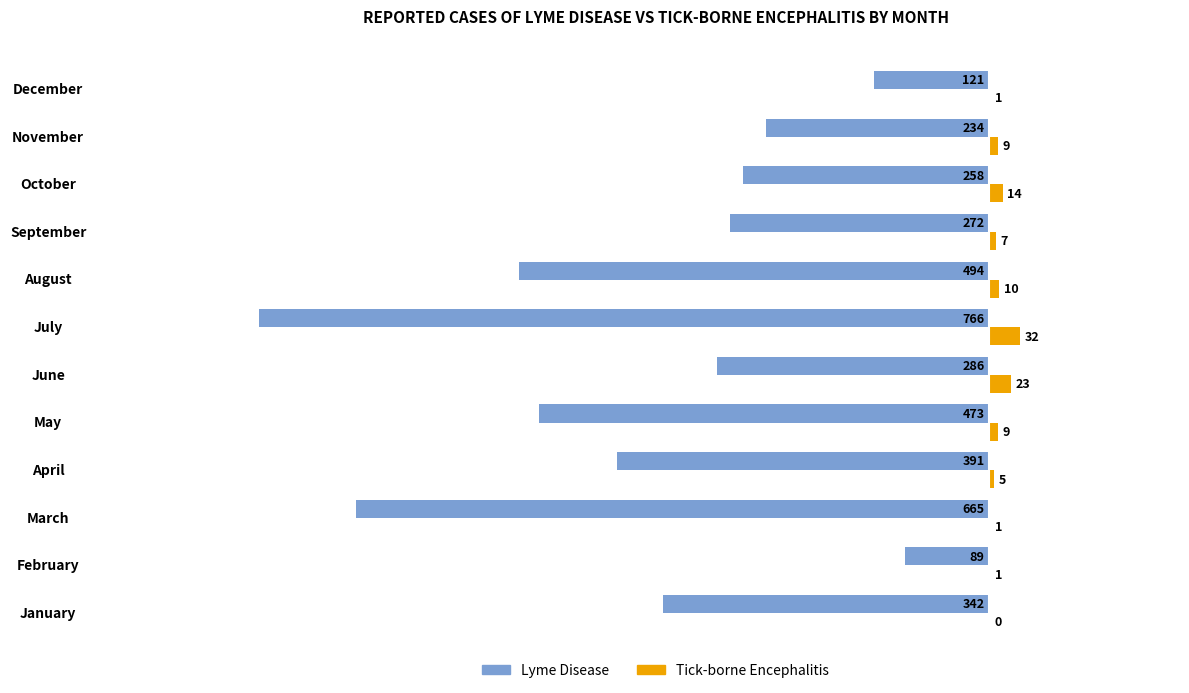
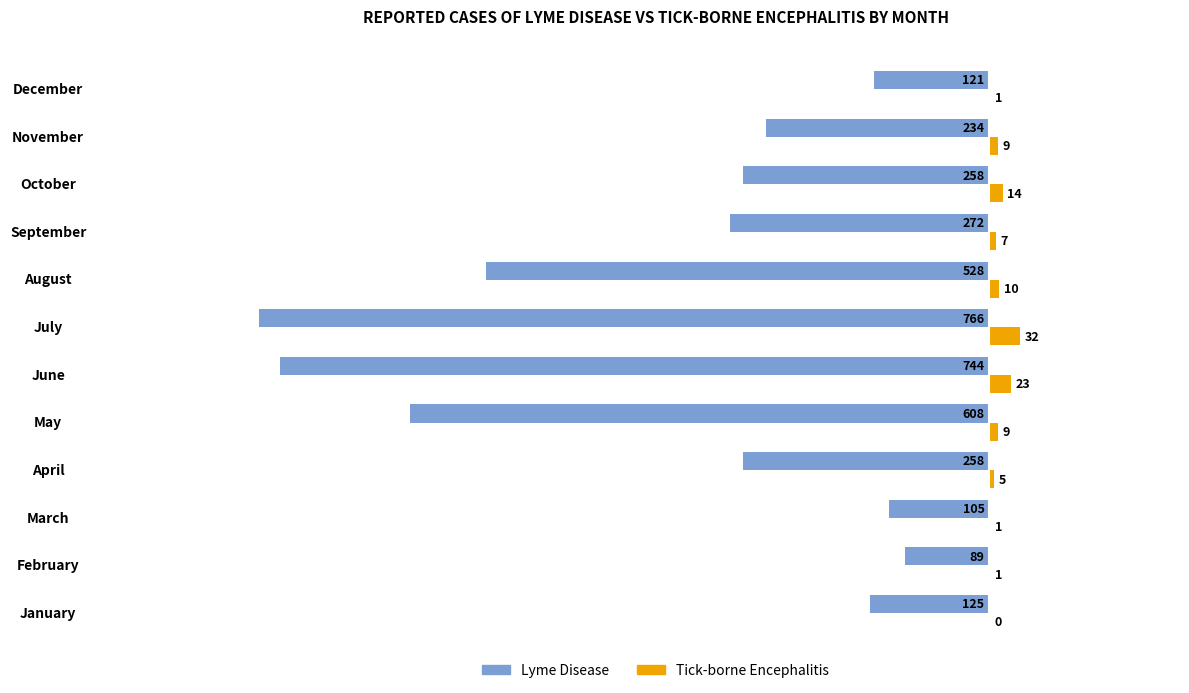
  {
    "Lyme Disease": {
-     "August": 494,
-     "June": 286,
-     "May": 473,
-     "April": 391,
-     "March": 665,
-     "January": 342
+     "August": 528,
+     "June": 744,
+     "May": 608,
+     "April": 258,
+     "March": 105,
+     "January": 125
    },
    "Tick-borne Encephalitis": {
      "December": 1,
      "November": 9,
      "October": 14,
      "September": 7,
      "August": 10,
      "July": 32,
      "June": 23,
      "May": 9,
      "April": 5,
      "March": 1,
      "February": 1,
      "January": 0
    }
  }
